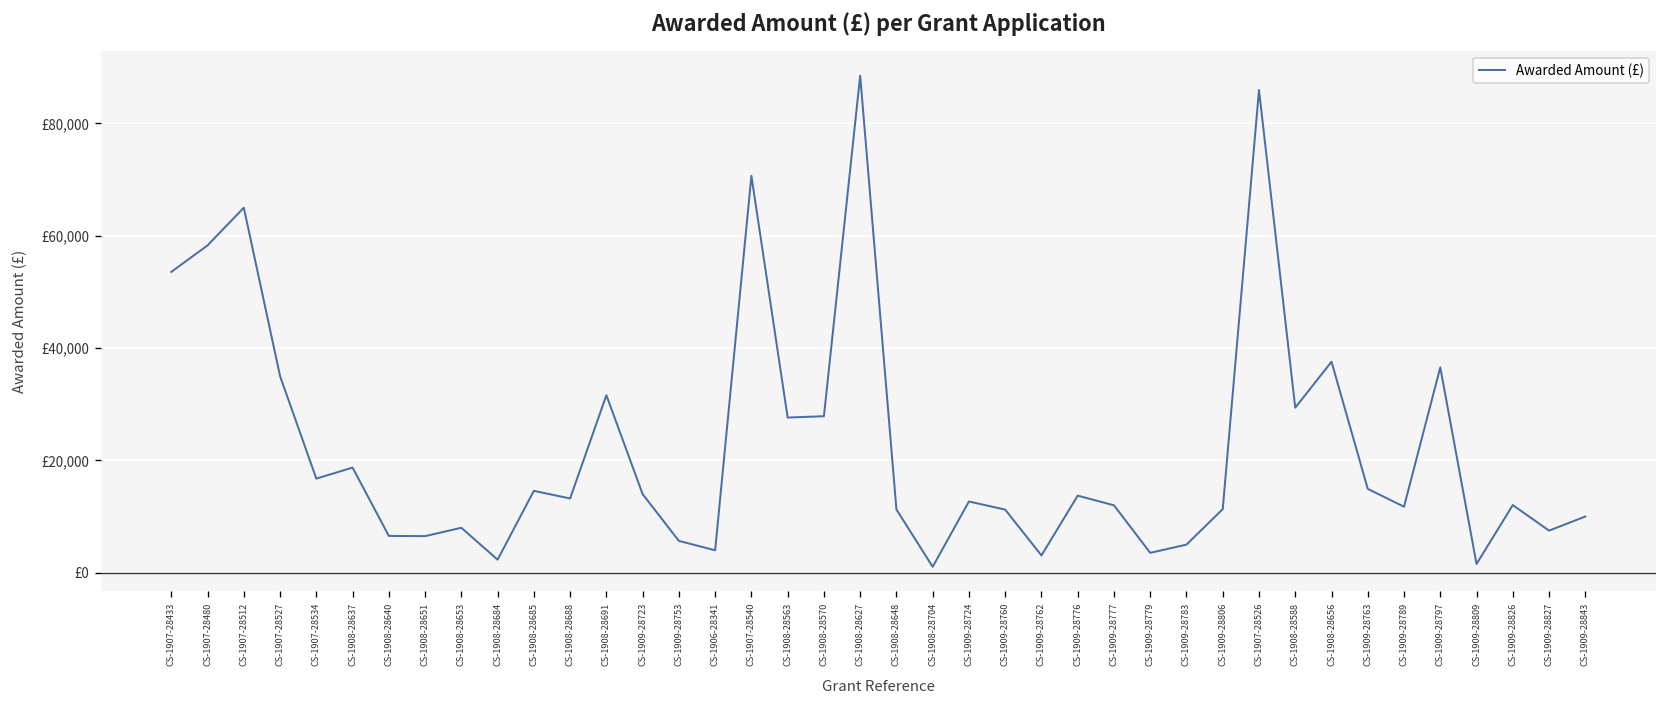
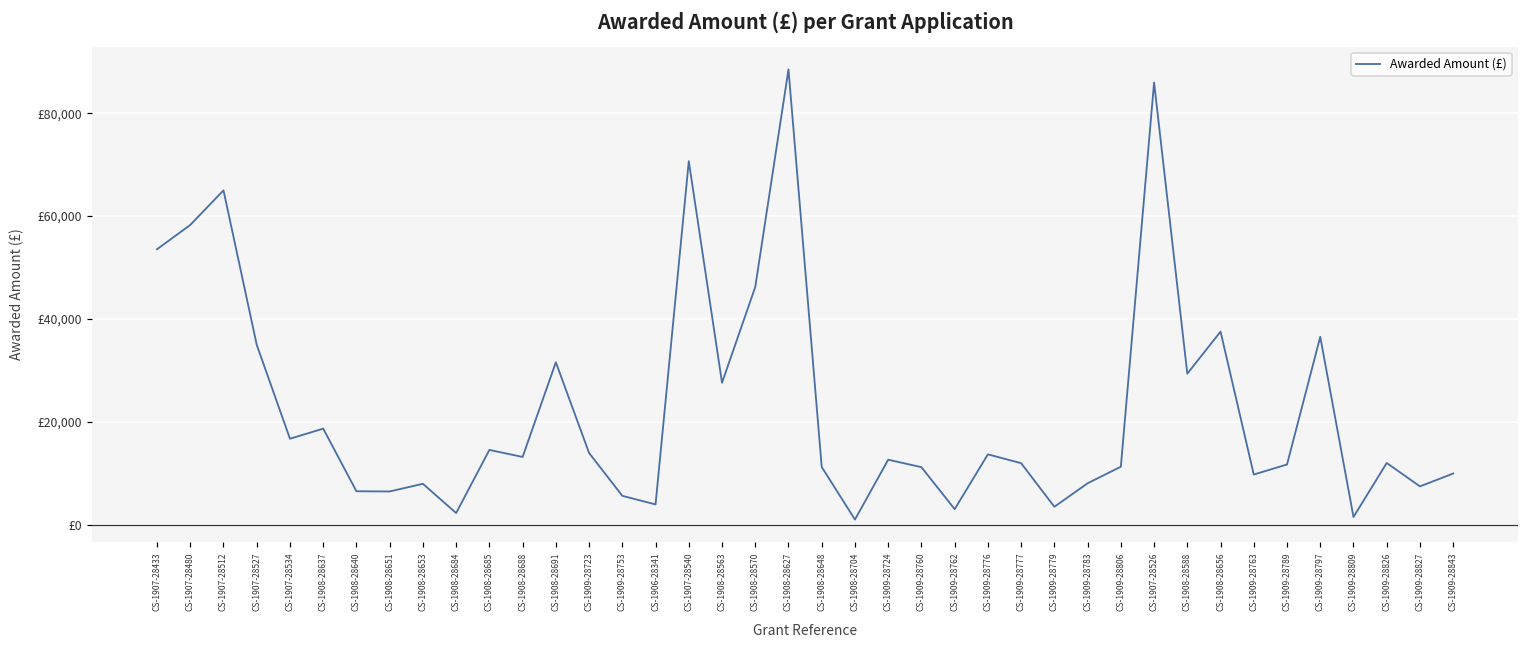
  {
    "CS-1907-28433": "£54,000",
    "CS-1907-28480": "£58,000",
    "CS-1907-28512": "£65,000",
    "CS-1907-28527": "£35,000",
    "CS-1907-28534": "£17,000",
    "CS-1908-28637": "£19,000",
    "CS-1908-28640": "£7,000",
    "CS-1908-28651": "£7,000",
    "CS-1908-28653": "£8,000",
    "CS-1908-28684": "£2,000",
    "CS-1908-28685": "£15,000",
    "CS-1908-28688": "£13,000",
    "CS-1908-28691": "£32,000",
    "CS-1909-28723": "£14,000",
    "CS-1909-28753": "£6,000",
    "CS-1906-28341": "£4,000",
    "CS-1907-28540": "£71,000",
    "CS-1908-28563": "£28,000",
-   "CS-1908-28570": "£28,000",
+   "CS-1908-28570": "£46,000",
    "CS-1908-28627": "£89,000",
    "CS-1908-28648": "£11,000",
    "CS-1908-28704": "£1,000",
    "CS-1909-28724": "£13,000",
    "CS-1909-28760": "£11,000",
    "CS-1909-28762": "£3,000",
    "CS-1909-28776": "£14,000",
    "CS-1909-28777": "£12,000",
    "CS-1909-28779": "£4,000",
-   "CS-1909-28783": "£5,000",
+   "CS-1909-28783": "£8,000",
    "CS-1909-28806": "£11,000",
    "CS-1907-28526": "£86,000",
    "CS-1908-28588": "£29,000",
    "CS-1908-28656": "£38,000",
-   "CS-1909-28763": "£15,000",
+   "CS-1909-28763": "£10,000",
    "CS-1909-28789": "£12,000",
    "CS-1909-28797": "£37,000",
    "CS-1909-28809": "£2,000",
    "CS-1909-28826": "£12,000",
    "CS-1909-28827": "£7,000",
    "CS-1909-28843": "£10,000"
  }
